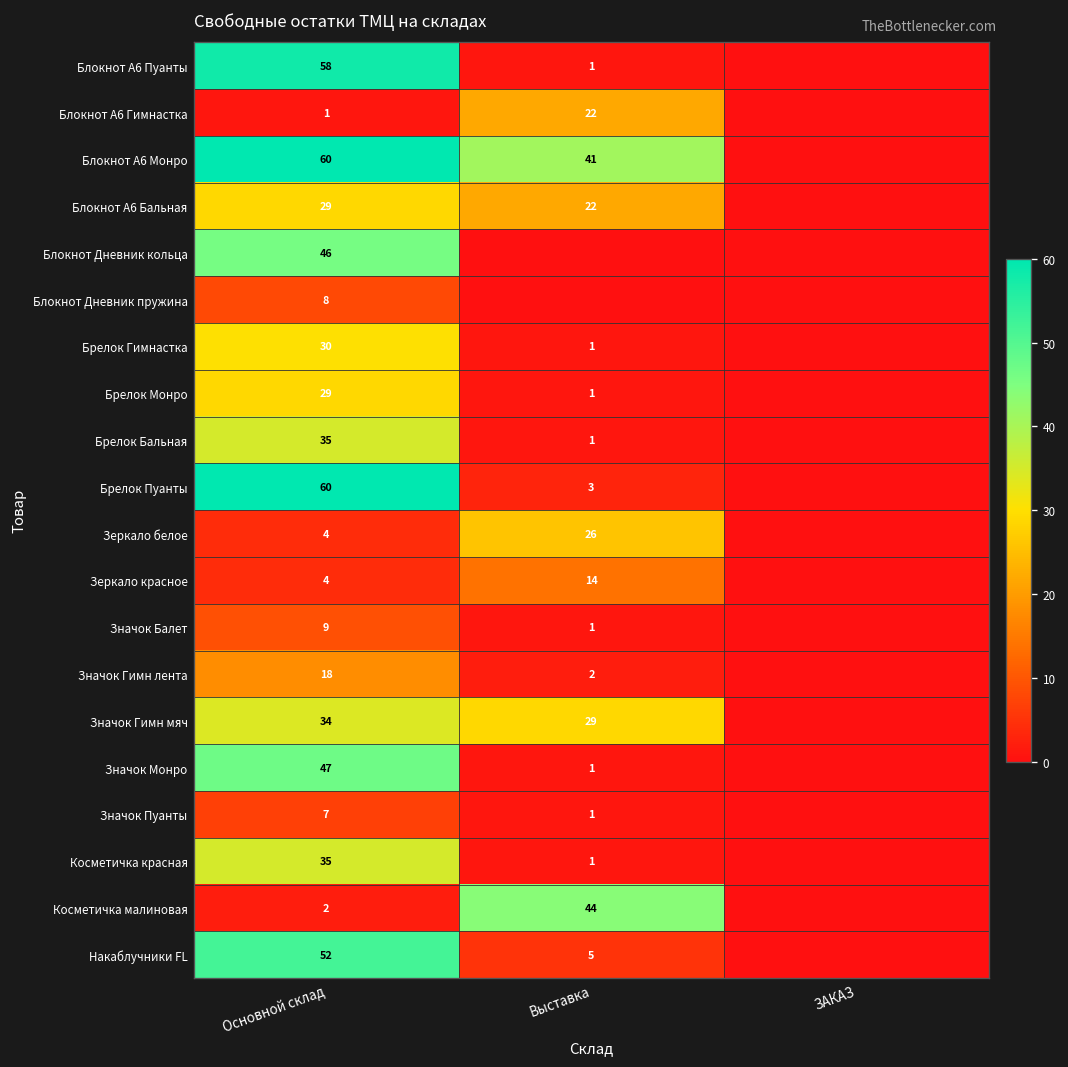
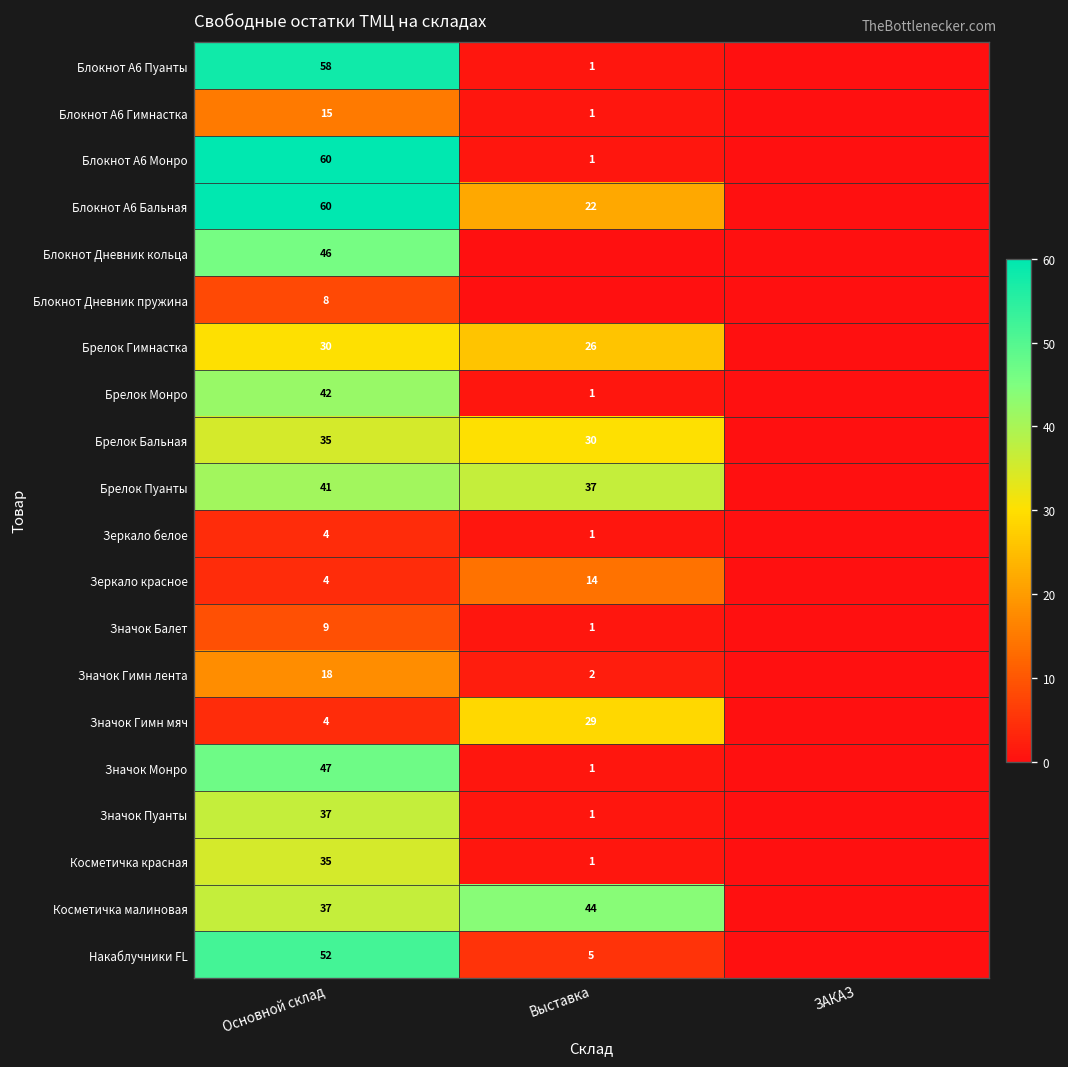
  {
    "Блокнот А6 Пуанты": {
      "Основной склад": 58,
      "Выставка": 1
    },
    "Блокнот А6 Гимнастка": {
-     "Основной склад": 1,
-     "Выставка": 22
+     "Основной склад": 15,
+     "Выставка": 1
    },
    "Блокнот А6 Монро": {
      "Основной склад": 60,
-     "Выставка": 41
+     "Выставка": 1
    },
    "Блокнот А6 Бальная": {
-     "Основной склад": 29,
+     "Основной склад": 60,
      "Выставка": 22
    },
    "Блокнот Дневник кольца": {
      "Основной склад": 46
    },
    "Блокнот Дневник пружина": {
      "Основной склад": 8
    },
    "Брелок Гимнастка": {
      "Основной склад": 30,
-     "Выставка": 1
+     "Выставка": 26
    },
    "Брелок Монро": {
-     "Основной склад": 29,
+     "Основной склад": 42,
      "Выставка": 1
    },
    "Брелок Бальная": {
      "Основной склад": 35,
-     "Выставка": 1
+     "Выставка": 30
    },
    "Брелок Пуанты": {
-     "Основной склад": 60,
-     "Выставка": 3
+     "Основной склад": 41,
+     "Выставка": 37
    },
    "Зеркало белое": {
      "Основной склад": 4,
-     "Выставка": 26
+     "Выставка": 1
    },
    "Зеркало красное": {
      "Основной склад": 4,
      "Выставка": 14
    },
    "Значок Балет": {
      "Основной склад": 9,
      "Выставка": 1
    },
    "Значок Гимн лента": {
      "Основной склад": 18,
      "Выставка": 2
    },
    "Значок Гимн мяч": {
-     "Основной склад": 34,
+     "Основной склад": 4,
      "Выставка": 29
    },
    "Значок Монро": {
      "Основной склад": 47,
      "Выставка": 1
    },
    "Значок Пуанты": {
-     "Основной склад": 7,
+     "Основной склад": 37,
      "Выставка": 1
    },
    "Косметичка красная": {
      "Основной склад": 35,
      "Выставка": 1
    },
    "Косметичка малиновая": {
-     "Основной склад": 2,
+     "Основной склад": 37,
      "Выставка": 44
    },
    "Накаблучники FL": {
      "Основной склад": 52,
      "Выставка": 5
    }
  }
